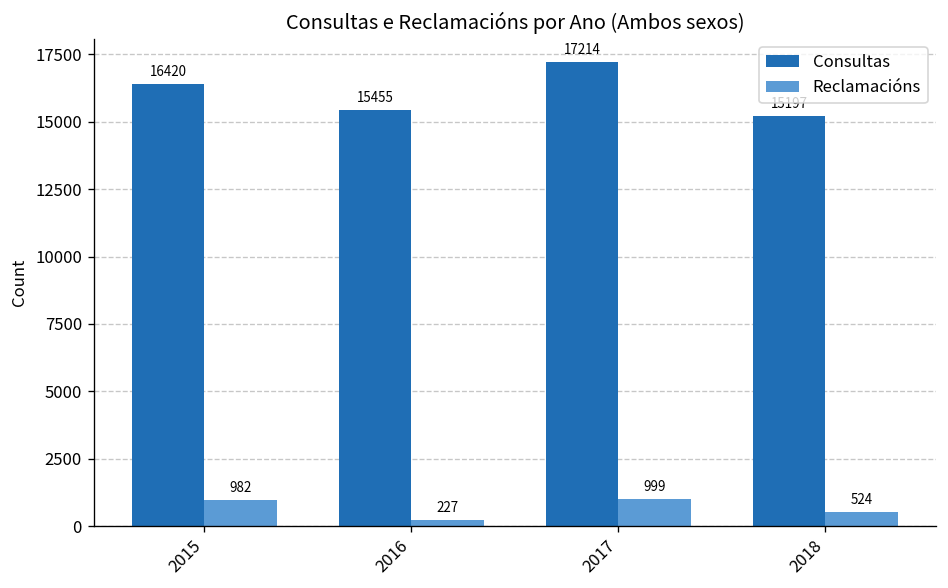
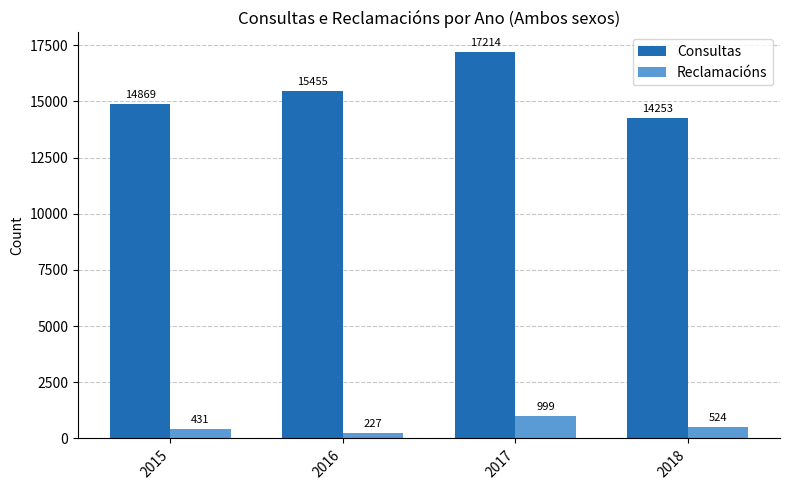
  {
    "Consultas": {
-     "2015": 16420,
+     "2015": 14869,
      "2016": 15455,
      "2017": 17214,
-     "2018": 15200
+     "2018": 14300
    },
    "Reclamacións": {
-     "2015": 982,
+     "2015": 431,
      "2016": 227,
      "2017": 999,
      "2018": 524
    }
  }
